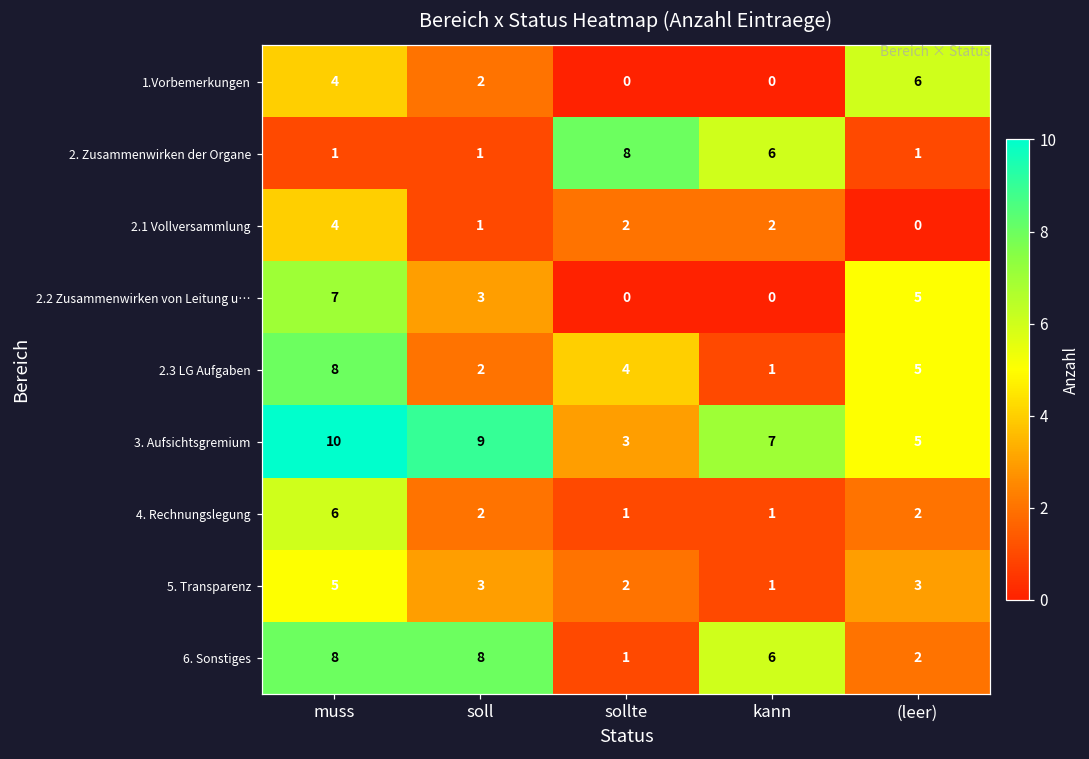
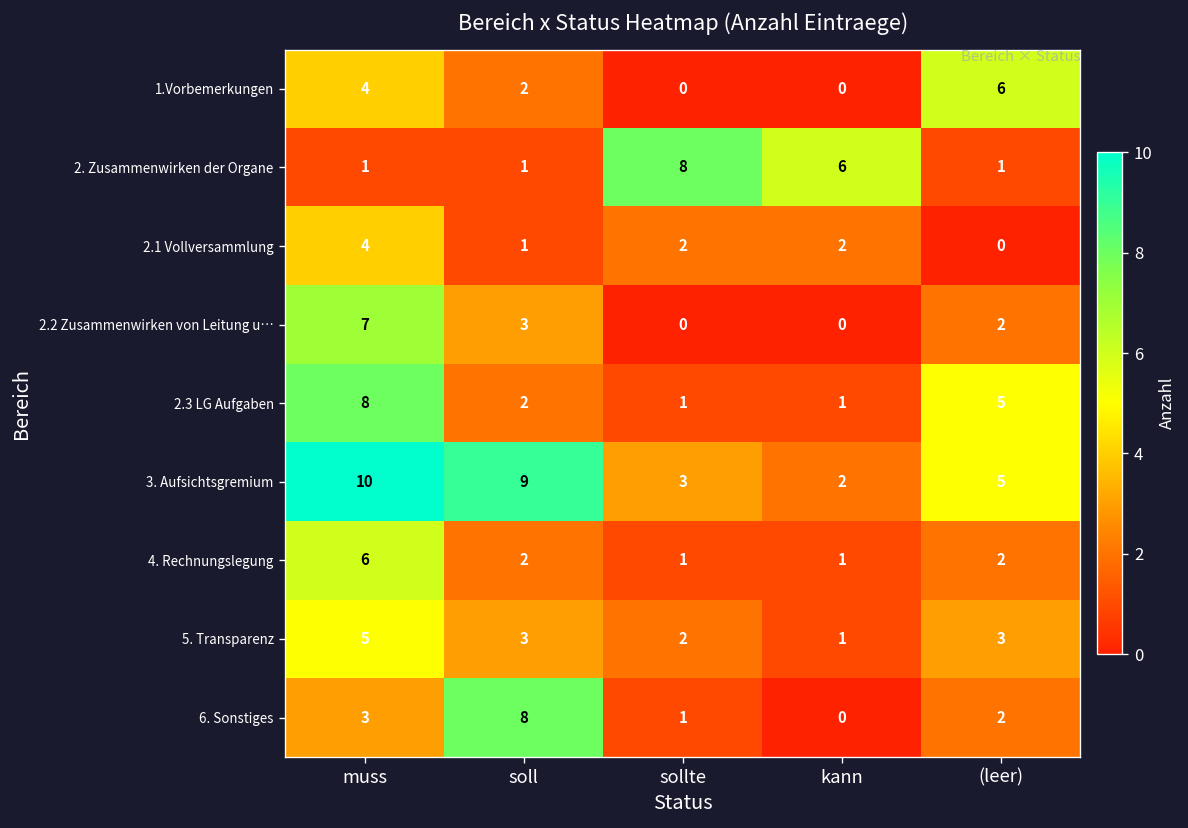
  {
    "1.Vorbemerkungen": {
      "muss": 4,
      "soll": 2,
      "sollte": 0,
      "kann": 0
    },
    "2. Zusammenwirken der Organe": {
      "muss": 1,
      "soll": 1,
      "sollte": 8,
      "kann": 6,
      "(leer)": 1
    },
    "2.1 Vollversammlung": {
      "muss": 4,
      "soll": 1,
      "sollte": 2,
      "kann": 2,
      "(leer)": 0
    },
    "2.2 Zusammenwirken von Leitung u…": {
      "muss": 7,
      "soll": 3,
      "sollte": 0,
      "kann": 0,
-     "(leer)": 5
+     "(leer)": 2
    },
    "2.3 LG Aufgaben": {
      "muss": 8,
      "soll": 2,
-     "sollte": 4,
+     "sollte": 1,
      "kann": 1,
      "(leer)": 5
    },
    "3. Aufsichtsgremium": {
      "muss": 10,
      "soll": 9,
      "sollte": 3,
-     "kann": 7,
+     "kann": 2,
      "(leer)": 5
    },
    "4. Rechnungslegung": {
      "muss": 6,
      "soll": 2,
      "sollte": 1,
      "kann": 1,
      "(leer)": 2
    },
    "5. Transparenz": {
      "muss": 5,
      "soll": 3,
      "sollte": 2,
      "kann": 1,
      "(leer)": 3
    },
    "6. Sonstiges": {
-     "muss": 8,
+     "muss": 3,
      "soll": 8,
      "sollte": 1,
-     "kann": 6,
+     "kann": 0,
      "(leer)": 2
    }
  }
